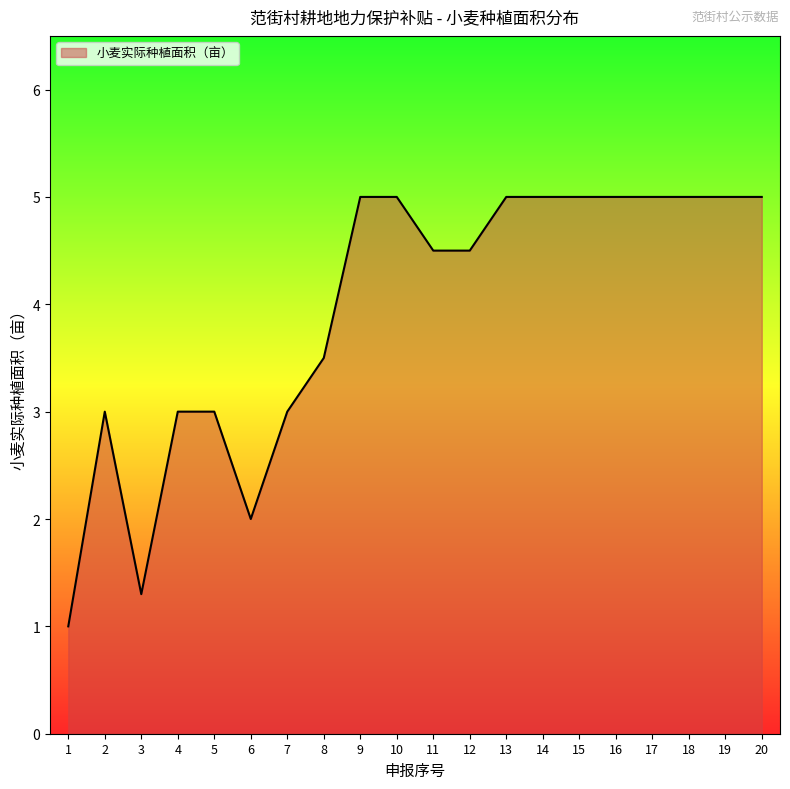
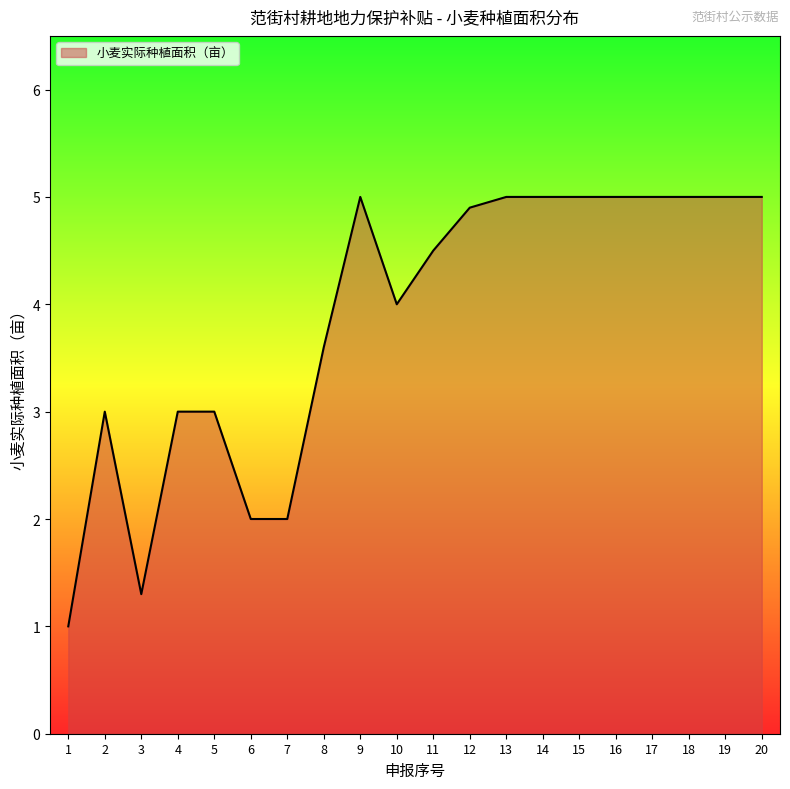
  {
    "1": 1.0,
    "2": 3.0,
    "3": 1.3,
    "4": 3.0,
    "5": 3.0,
    "6": 2.0,
-   "7": 3,
-   "8": 3.5,
+   "7": 2,
+   "8": 3.6,
    "9": 5.0,
-   "10": 5,
+   "10": 4,
    "11": 4.5,
-   "12": 4.5,
+   "12": 4.9,
    "13": 5.0,
    "14": 5.0,
    "15": 5.0,
    "16": 5.0,
    "17": 5.0,
    "18": 5.0,
    "19": 5.0,
    "20": 5.0
  }
